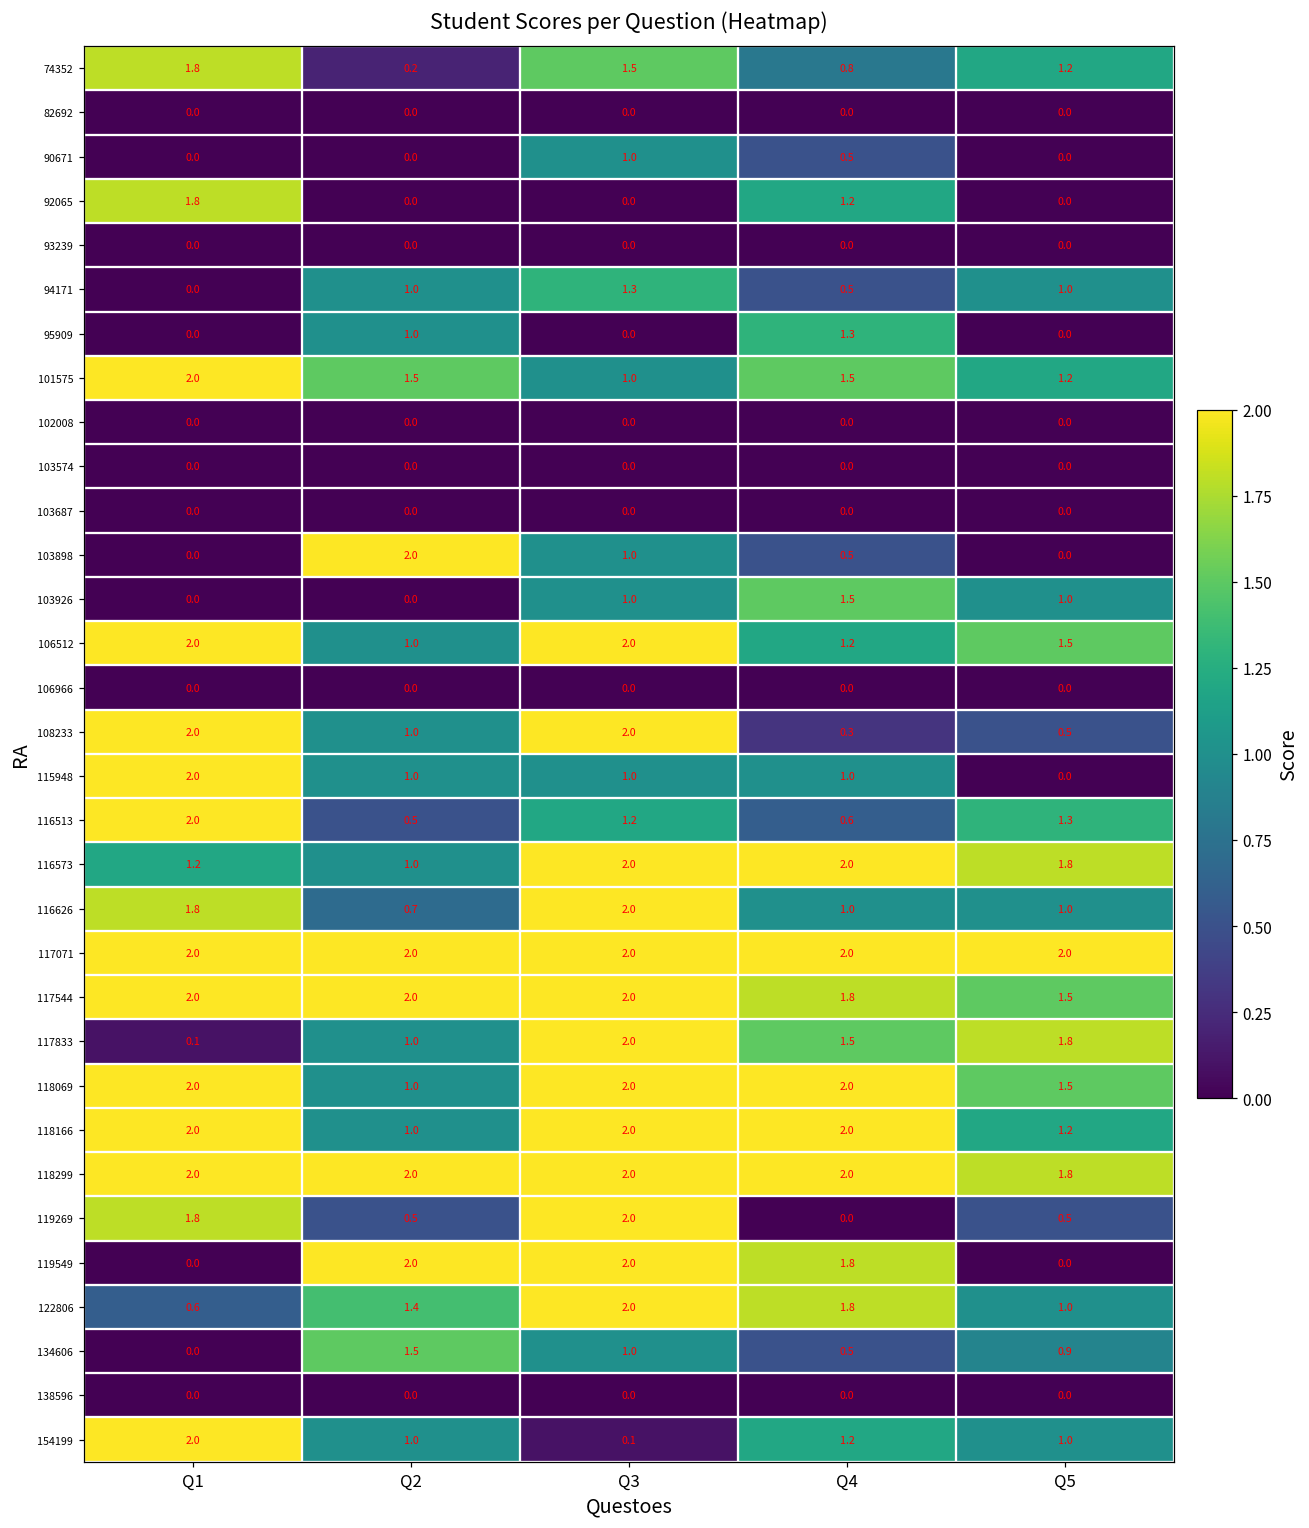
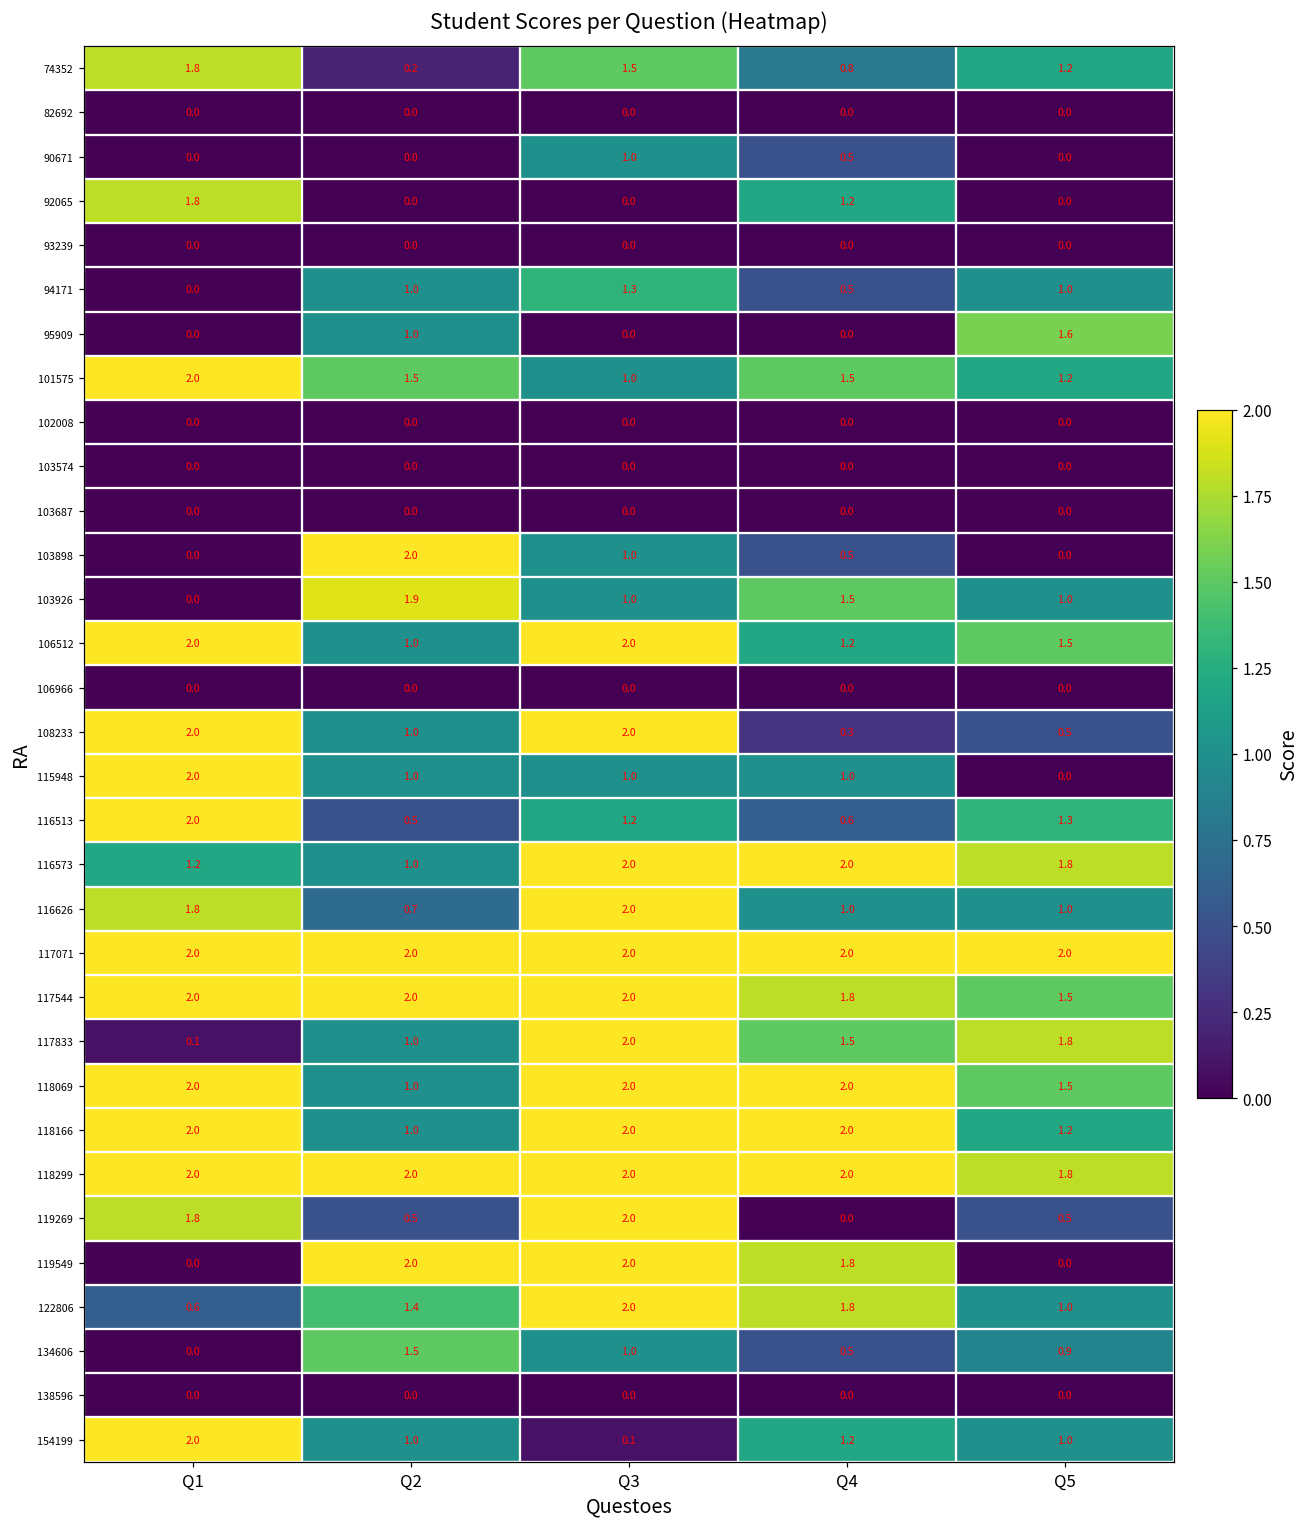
  {
    "74352": {
      "Q1": 1.8,
      "Q2": 0.2,
      "Q3": 1.5,
      "Q4": 0.8,
      "Q5": 1.2
    },
    "82692": {
      "Q1": 0.0,
      "Q2": 0.0,
      "Q3": 0.0,
      "Q4": 0.0,
      "Q5": 0.0
    },
    "90671": {
      "Q1": 0.0,
      "Q2": 0.0,
      "Q3": 1.0,
      "Q4": 0.5,
      "Q5": 0.0
    },
    "92065": {
      "Q1": 1.8,
      "Q2": 0.0,
      "Q3": 0.0,
      "Q4": 1.2,
      "Q5": 0.0
    },
    "93239": {
      "Q1": 0.0,
      "Q2": 0.0,
      "Q3": 0.0,
      "Q4": 0.0,
      "Q5": 0.0
    },
    "94171": {
      "Q1": 0.0,
      "Q2": 1.0,
      "Q3": 1.3,
      "Q4": 0.5,
      "Q5": 1.0
    },
    "95909": {
      "Q1": 0.0,
      "Q2": 1.0,
      "Q3": 0.0,
-     "Q4": 1.3,
-     "Q5": 0.0
+     "Q4": 0.0,
+     "Q5": 1.6
    },
    "101575": {
      "Q1": 2.0,
      "Q2": 1.5,
      "Q3": 1.0,
      "Q4": 1.5,
      "Q5": 1.2
    },
    "102008": {
      "Q1": 0.0,
      "Q2": 0.0,
      "Q3": 0.0,
      "Q4": 0.0,
      "Q5": 0.0
    },
    "103574": {
      "Q1": 0.0,
      "Q2": 0.0,
      "Q3": 0.0,
      "Q4": 0.0,
      "Q5": 0.0
    },
    "103687": {
      "Q1": 0.0,
      "Q2": 0.0,
      "Q3": 0.0,
      "Q4": 0.0,
      "Q5": 0.0
    },
    "103898": {
      "Q1": 0.0,
      "Q2": 2.0,
      "Q3": 1.0,
      "Q4": 0.5,
      "Q5": 0.0
    },
    "103926": {
      "Q1": 0.0,
-     "Q2": 0.0,
+     "Q2": 1.9,
      "Q3": 1.0,
      "Q4": 1.5,
      "Q5": 1.0
    },
    "106512": {
      "Q1": 2.0,
      "Q2": 1.0,
      "Q3": 2.0,
      "Q4": 1.2,
      "Q5": 1.5
    },
    "106966": {
      "Q1": 0.0,
      "Q2": 0.0,
      "Q3": 0.0,
      "Q4": 0.0,
      "Q5": 0.0
    },
    "108233": {
      "Q1": 2.0,
      "Q2": 1.0,
      "Q3": 2.0,
      "Q4": 0.3,
      "Q5": 0.5
    },
    "115948": {
      "Q1": 2.0,
      "Q2": 1.0,
      "Q3": 1.0,
      "Q4": 1.0,
      "Q5": 0.0
    },
    "116513": {
      "Q1": 2.0,
      "Q2": 0.5,
      "Q3": 1.2,
      "Q4": 0.6,
      "Q5": 1.3
    },
    "116573": {
      "Q1": 1.2,
      "Q2": 1.0,
      "Q3": 2.0,
      "Q4": 2.0,
      "Q5": 1.8
    },
    "116626": {
      "Q1": 1.8,
      "Q2": 0.7,
      "Q3": 2.0,
      "Q4": 1.0,
      "Q5": 1.0
    },
    "117071": {
      "Q1": 2.0,
      "Q2": 2.0,
      "Q3": 2.0,
      "Q4": 2.0,
      "Q5": 2.0
    },
    "117544": {
      "Q1": 2.0,
      "Q2": 2.0,
      "Q3": 2.0,
      "Q4": 1.8,
      "Q5": 1.5
    },
    "117833": {
      "Q1": 0.1,
      "Q2": 1.0,
      "Q3": 2.0,
      "Q4": 1.5,
      "Q5": 1.8
    },
    "118069": {
      "Q1": 2.0,
      "Q2": 1.0,
      "Q3": 2.0,
      "Q4": 2.0,
      "Q5": 1.5
    },
    "118166": {
      "Q1": 2.0,
      "Q2": 1.0,
      "Q3": 2.0,
      "Q4": 2.0,
      "Q5": 1.2
    },
    "118299": {
      "Q1": 2.0,
      "Q2": 2.0,
      "Q3": 2.0,
      "Q4": 2.0,
      "Q5": 1.8
    },
    "119269": {
      "Q1": 1.8,
      "Q2": 0.5,
      "Q3": 2.0,
      "Q4": 0.0,
      "Q5": 0.5
    },
    "119549": {
      "Q1": 0.0,
      "Q2": 2.0,
      "Q3": 2.0,
      "Q4": 1.8,
      "Q5": 0.0
    },
    "122806": {
      "Q1": 0.6,
      "Q2": 1.4,
      "Q3": 2.0,
      "Q4": 1.8,
      "Q5": 1.0
    },
    "134606": {
      "Q1": 0.0,
      "Q2": 1.5,
      "Q3": 1.0,
      "Q4": 0.5,
      "Q5": 0.9
    },
    "138596": {
      "Q1": 0.0,
      "Q2": 0.0,
      "Q3": 0.0,
      "Q4": 0.0,
      "Q5": 0.0
    },
    "154199": {
      "Q1": 2.0,
      "Q2": 1.0,
      "Q3": 0.1,
      "Q4": 1.2,
      "Q5": 1.0
    }
  }
